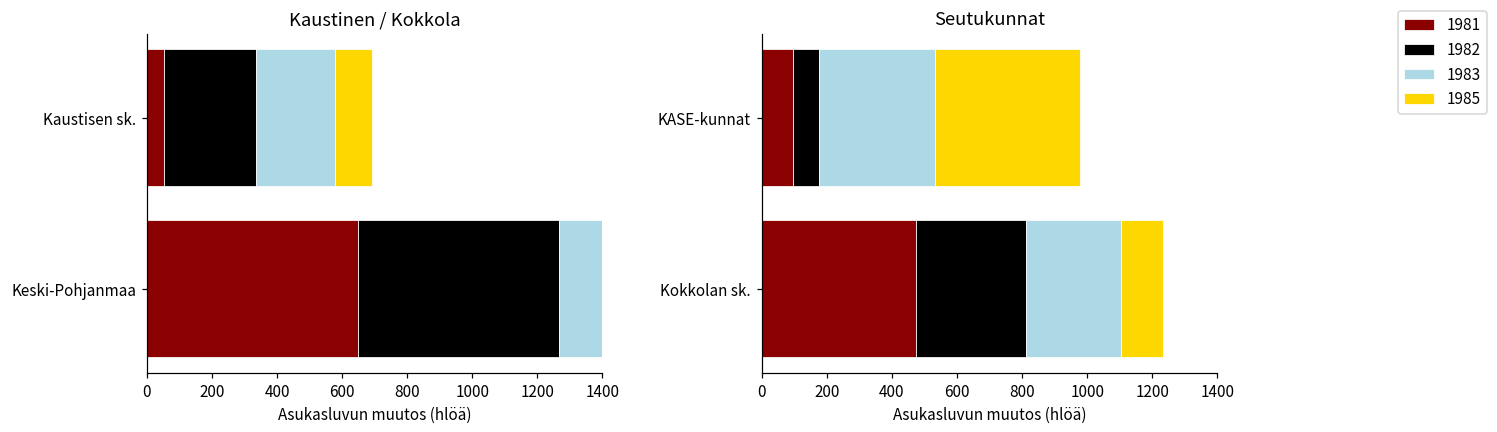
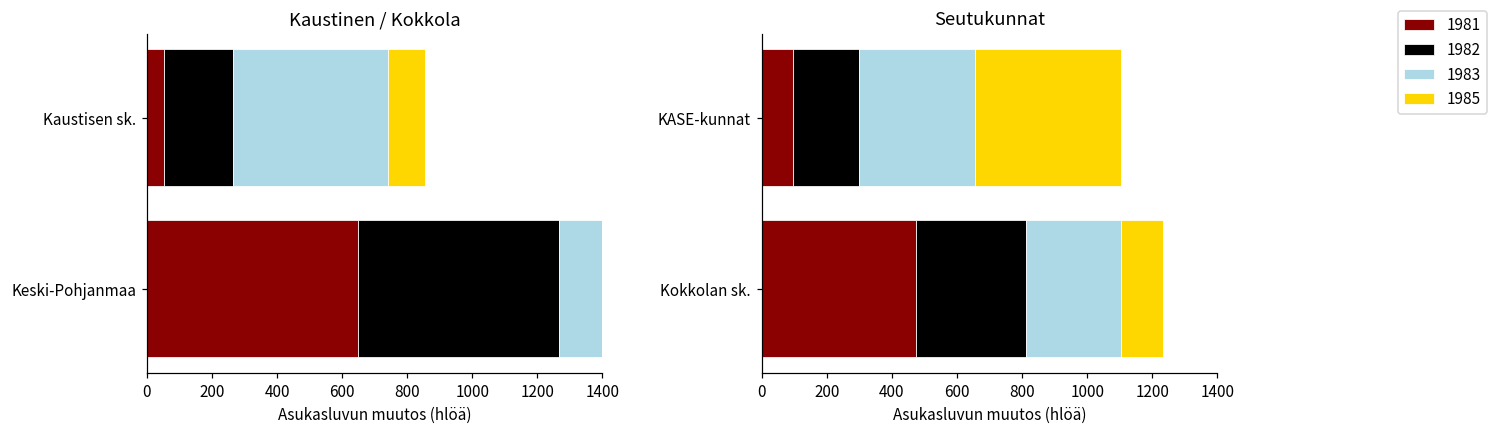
  {
    "Kaustinen / Kokkola": {
      "1981": {
        "Kaustisen sk.": 50,
        "Keski-Pohjanmaa": 650
      },
      "1982": {
-       "Kaustisen sk.": 280,
+       "Kaustisen sk.": 210,
        "Keski-Pohjanmaa": 620
      },
      "1983": {
-       "Kaustisen sk.": 240
+       "Kaustisen sk.": 470
      },
      "1985": {
        "Kaustisen sk.": 110
      }
    },
    "Seutukunnat": {
      "1981": {
        "KASE-kunnat": 100,
        "Kokkolan sk.": 480
      },
      "1982": {
-       "KASE-kunnat": 80,
+       "KASE-kunnat": 200,
        "Kokkolan sk.": 340
      },
      "1983": {
        "KASE-kunnat": 360,
        "Kokkolan sk.": 290
      },
      "1985": {
        "KASE-kunnat": 450,
        "Kokkolan sk.": 130
      }
    }
  }
